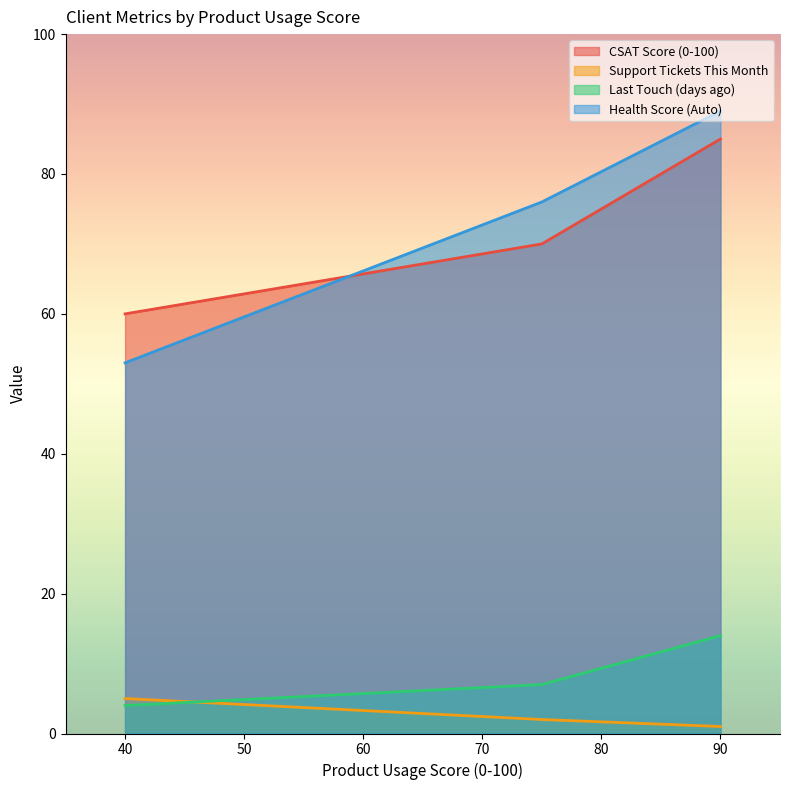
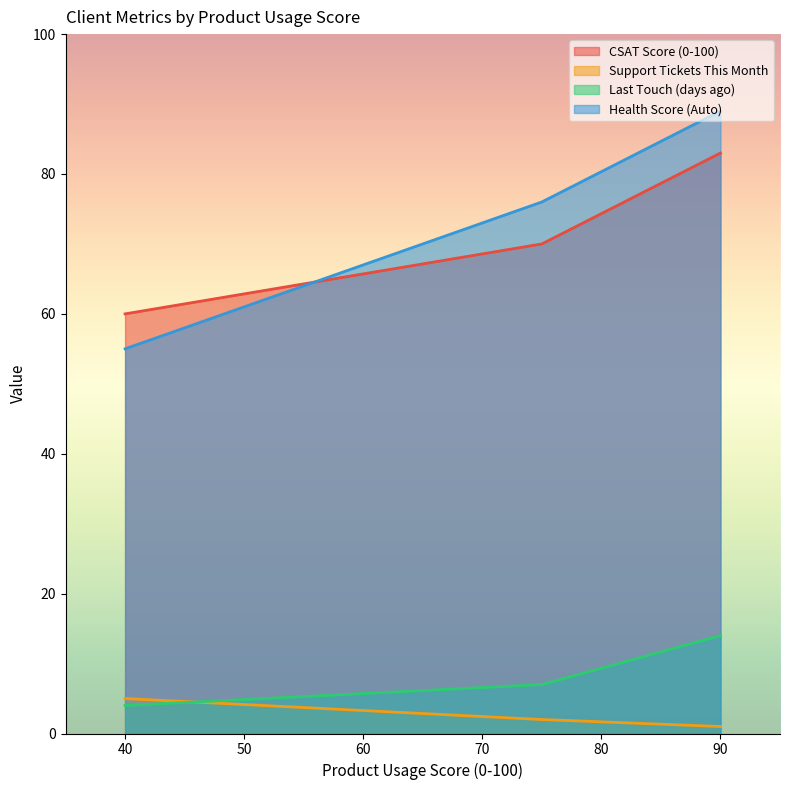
  {
    "CSAT Score (0-100)": {
      "40": 60,
-     "90": 85
+     "90": 83
    },
    "Support Tickets This Month": {
      "40": 5,
      "90": 1
    },
    "Last Touch (days ago)": {
      "40": 4,
      "90": 14
    },
    "Health Score (Auto)": {
-     "40": 53
+     "40": 55
    }
  }
